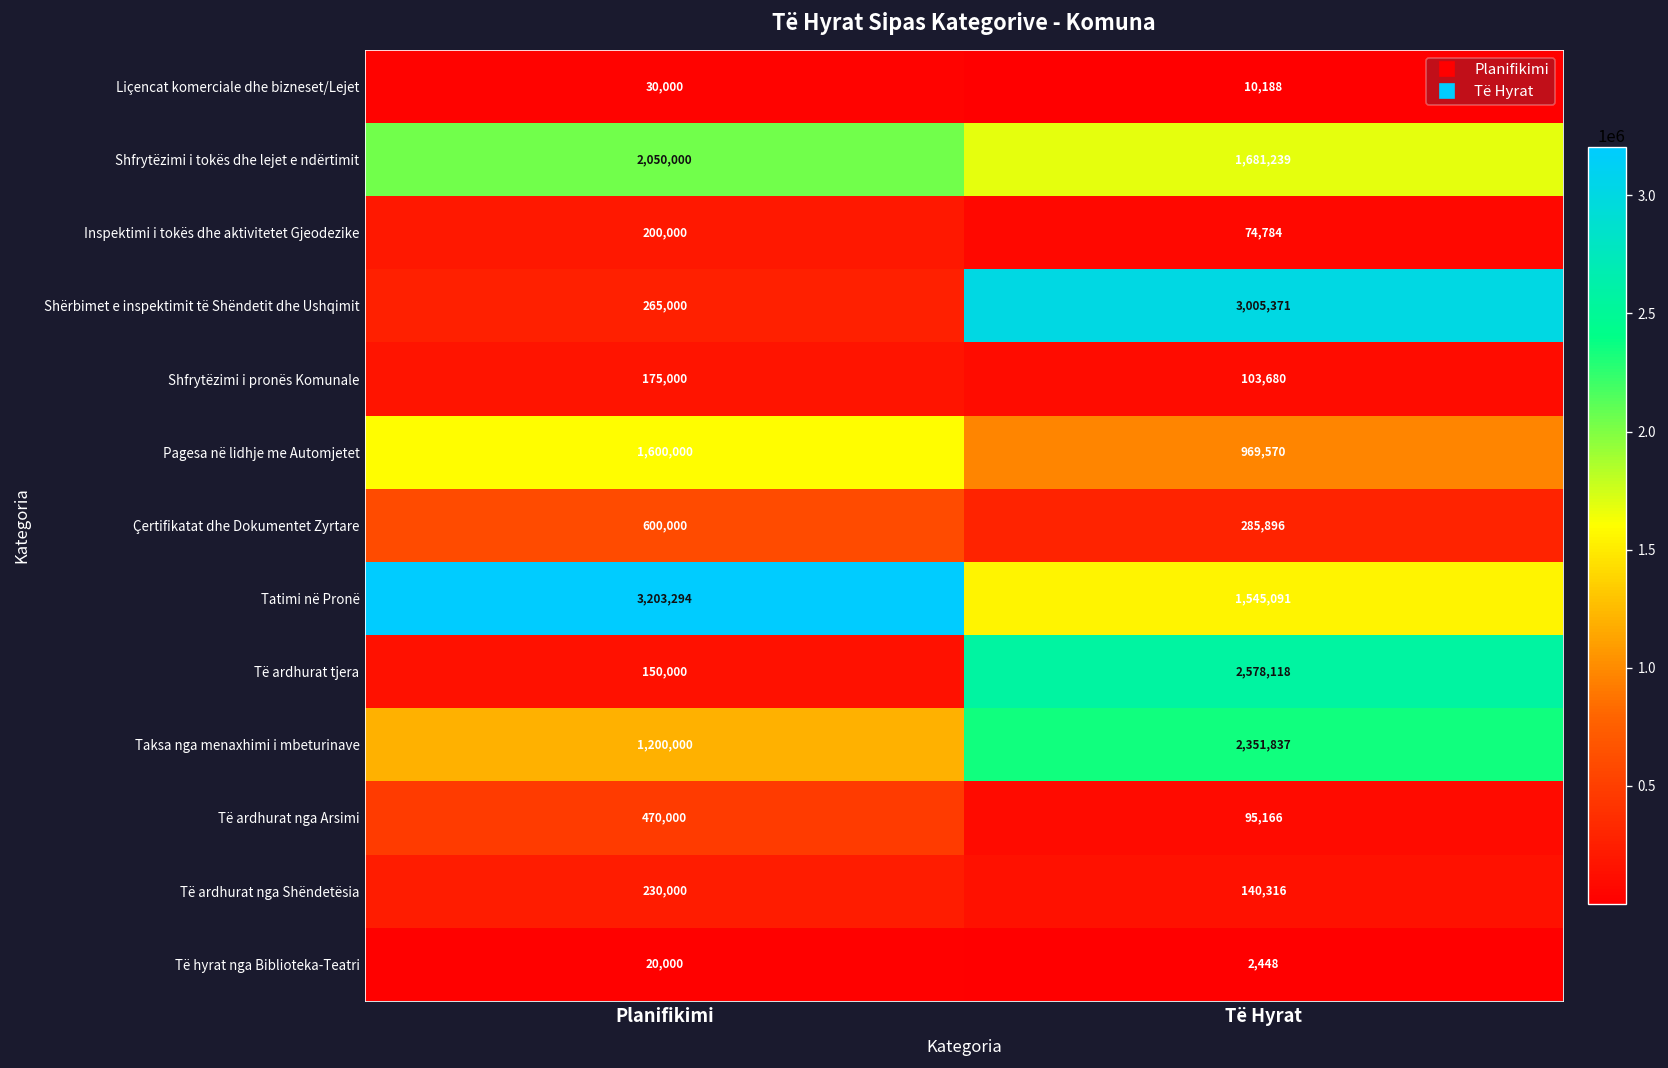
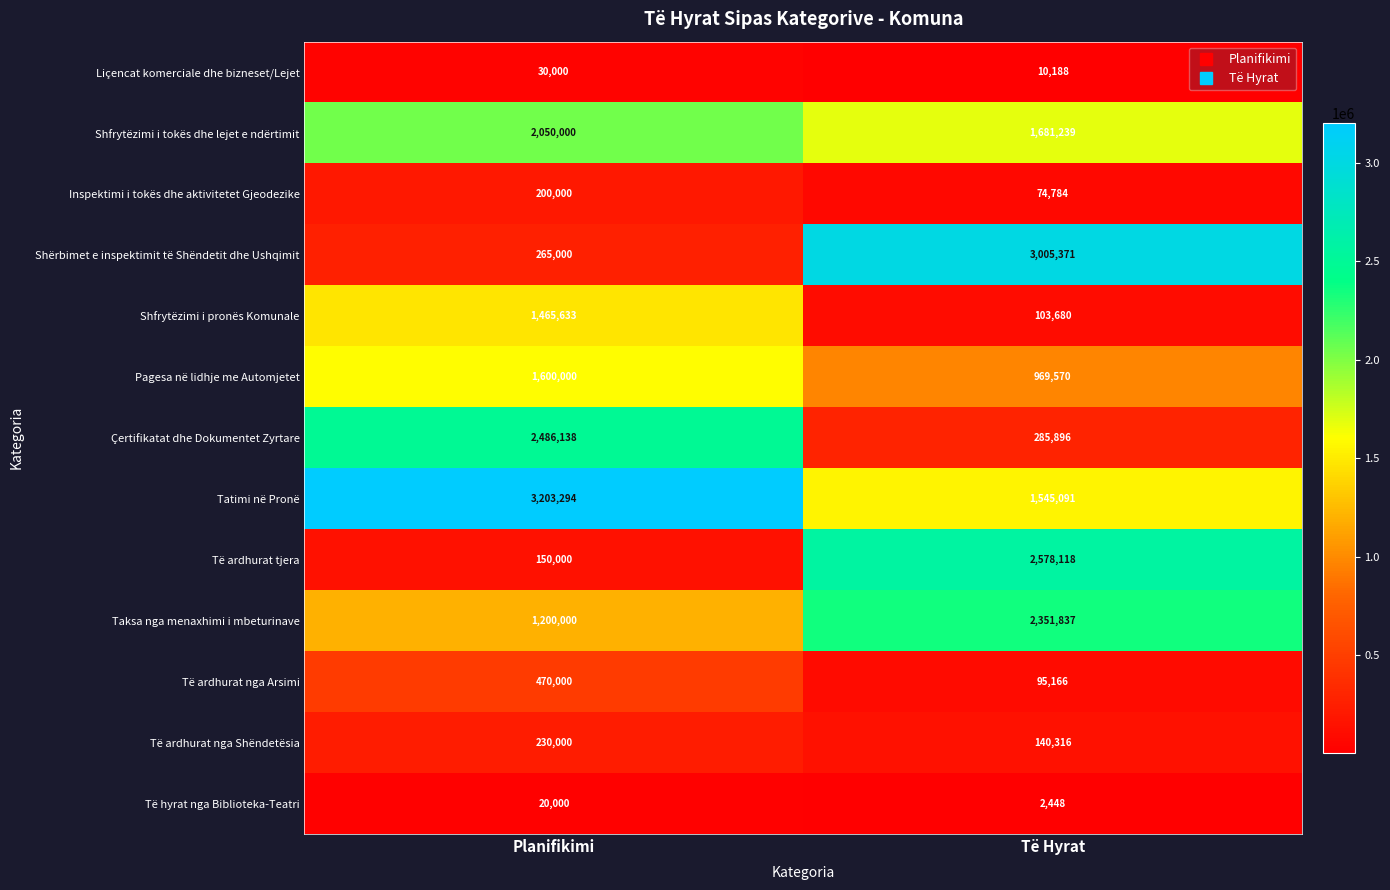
  {
    "Liçencat komerciale dhe bizneset/Lejet": {
      "Planifikimi": "30,000",
      "Të Hyrat": "10,188"
    },
    "Shfrytëzimi i tokës dhe lejet e ndërtimit": {
      "Planifikimi": "2,050,000",
      "Të Hyrat": "1,681,239"
    },
    "Inspektimi i tokës dhe aktivitetet Gjeodezike": {
      "Planifikimi": "200,000",
      "Të Hyrat": "74,784"
    },
    "Shërbimet e inspektimit të Shëndetit dhe Ushqimit": {
      "Planifikimi": "265,000",
      "Të Hyrat": "3,005,371"
    },
    "Shfrytëzimi i pronës Komunale": {
-     "Planifikimi": "175,000",
+     "Planifikimi": "1,465,633",
      "Të Hyrat": "103,680"
    },
    "Pagesa në lidhje me Automjetet": {
      "Planifikimi": "1,600,000",
      "Të Hyrat": "969,570"
    },
    "Çertifikatat dhe Dokumentet Zyrtare": {
-     "Planifikimi": "600,000",
+     "Planifikimi": "2,486,138",
      "Të Hyrat": "285,896"
    },
    "Tatimi në Pronë": {
      "Planifikimi": "3,203,294",
      "Të Hyrat": "1,545,091"
    },
    "Të ardhurat tjera": {
      "Planifikimi": "150,000",
      "Të Hyrat": "2,578,118"
    },
    "Taksa nga menaxhimi i mbeturinave": {
      "Planifikimi": "1,200,000",
      "Të Hyrat": "2,351,837"
    },
    "Të ardhurat nga Arsimi": {
      "Planifikimi": "470,000",
      "Të Hyrat": "95,166"
    },
    "Të ardhurat nga Shëndetësia": {
      "Planifikimi": "230,000",
      "Të Hyrat": "140,316"
    },
    "Të hyrat nga Biblioteka-Teatri": {
      "Planifikimi": "20,000",
      "Të Hyrat": "2,448"
    }
  }
